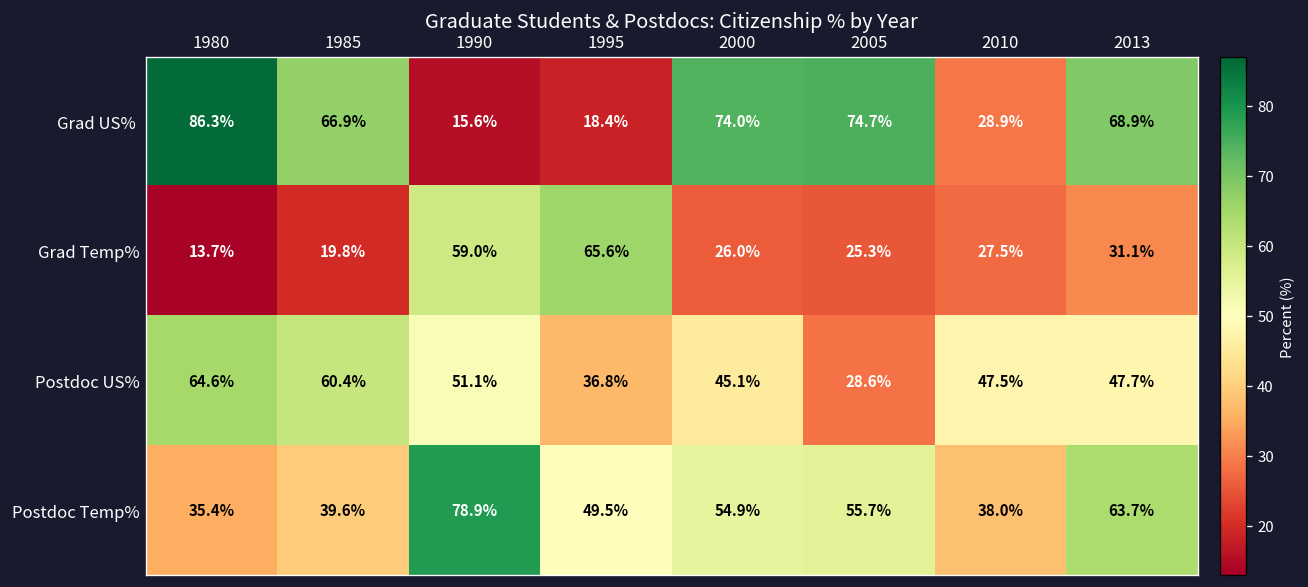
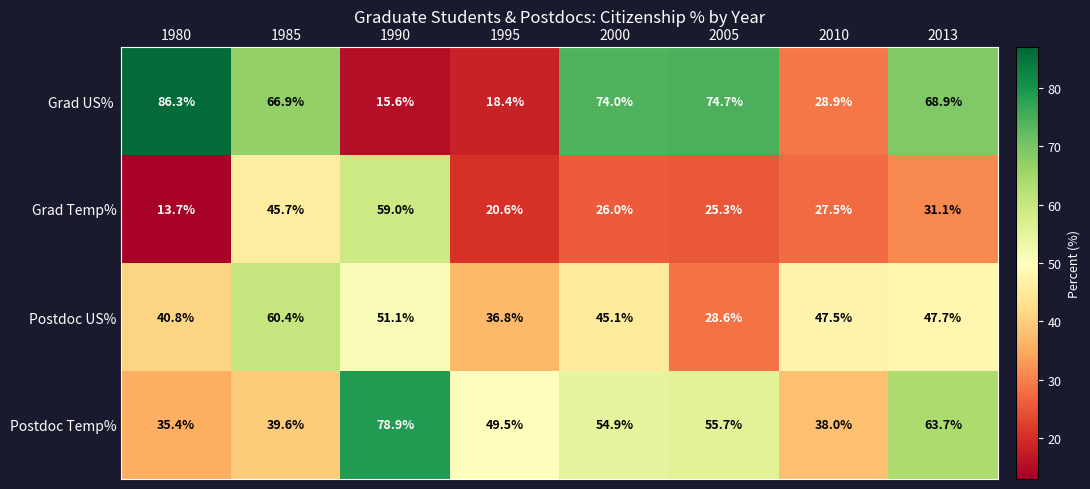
  {
    "Grad US%": {
      "1980": "86.3%",
      "1985": "66.9%",
      "1990": "15.6%",
      "1995": "18.4%",
      "2000": "74.0%",
      "2005": "74.7%",
      "2010": "28.9%",
      "2013": "68.9%"
    },
    "Grad Temp%": {
      "1980": "13.7%",
-     "1985": "19.8%",
+     "1985": "45.7%",
      "1990": "59.0%",
-     "1995": "65.6%",
+     "1995": "20.6%",
      "2000": "26.0%",
      "2005": "25.3%",
      "2010": "27.5%",
      "2013": "31.1%"
    },
    "Postdoc US%": {
-     "1980": "64.6%",
+     "1980": "40.8%",
      "1985": "60.4%",
      "1990": "51.1%",
      "1995": "36.8%",
      "2000": "45.1%",
      "2005": "28.6%",
      "2010": "47.5%",
      "2013": "47.7%"
    },
    "Postdoc Temp%": {
      "1980": "35.4%",
      "1985": "39.6%",
      "1990": "78.9%",
      "1995": "49.5%",
      "2000": "54.9%",
      "2005": "55.7%",
      "2010": "38.0%",
      "2013": "63.7%"
    }
  }
